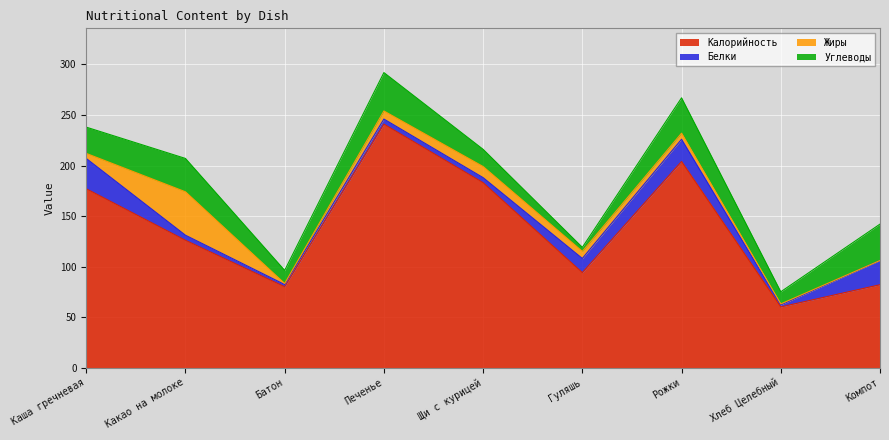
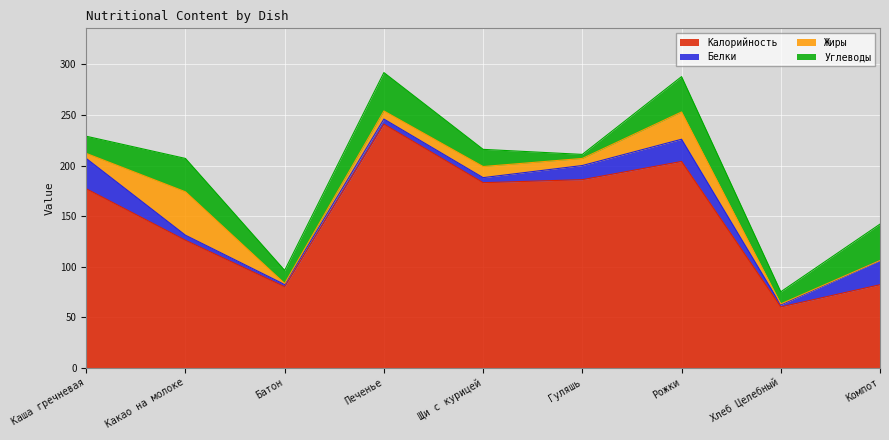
  {
    "Калорийность": {
      "Каша гречневая": 177,
      "Какао на молоке": 126,
      "Печенье": 241,
      "Щи с курицей": 183,
-     "Гуляшь": 94,
+     "Гуляшь": 186,
      "Рожки": 204,
      "Компот": 82
    },
    "Белки": {
      "Каша гречневая": 30,
      "Какао на молоке": 5,
      "Печенье": 5,
      "Щи с курицей": 5,
      "Гуляшь": 14,
      "Рожки": 22
    },
    "Жиры": {
      "Каша гречневая": 5,
      "Какао на молоке": 43,
      "Печенье": 8,
      "Щи с курицей": 11,
      "Гуляшь": 7,
-     "Рожки": 6
+     "Рожки": 27
    },
    "Углеводы": {
-     "Каша гречневая": 26,
+     "Каша гречневая": 17,
      "Какао на молоке": 33,
      "Батон": 13,
      "Печенье": 38,
      "Щи с курицей": 17,
      "Гуляшь": 4,
      "Рожки": 35,
      "Хлеб Целебный": 12,
      "Компот": 36
    }
  }
